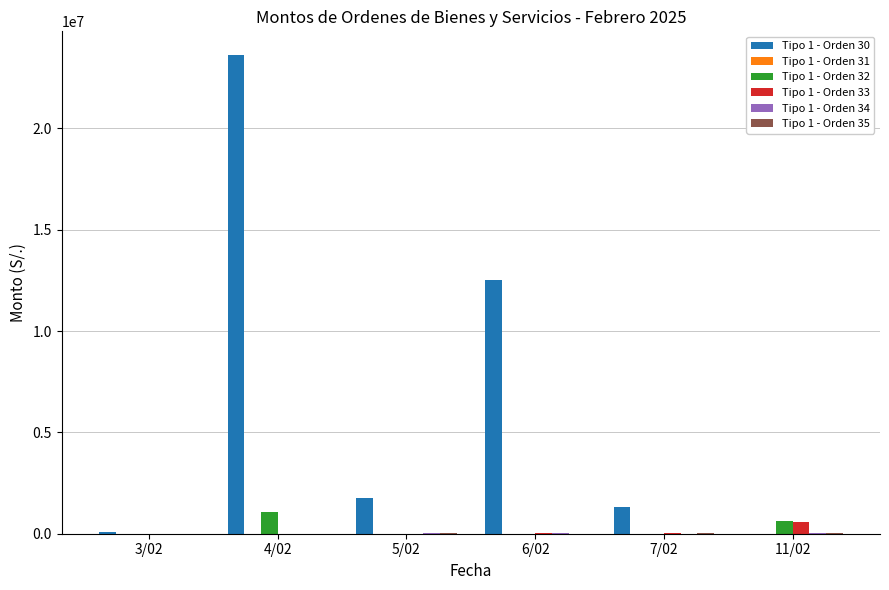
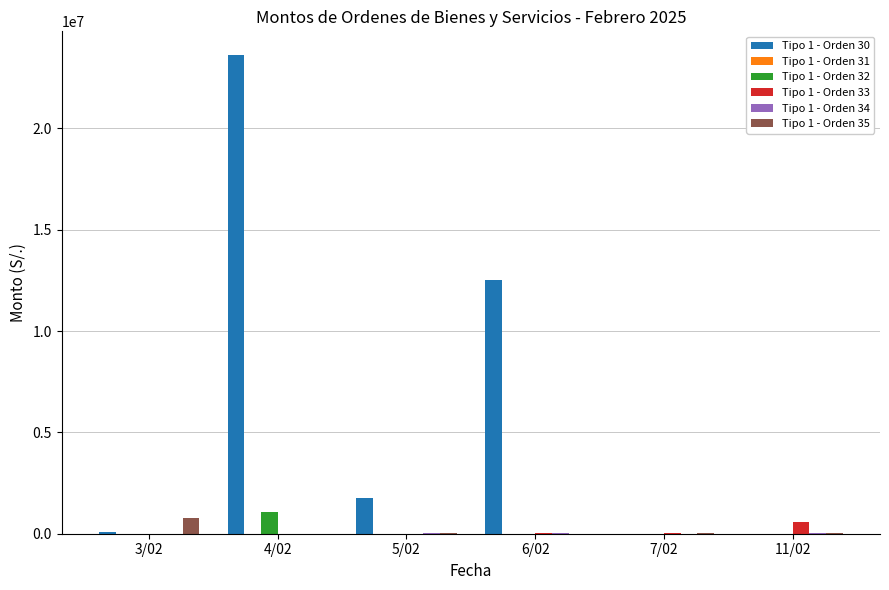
  {
    "Tipo 1 - Orden 30": {
      "4/02": 23600000,
      "5/02": 1800000,
      "6/02": 12500000,
-     "7/02": 1300000
+     "7/02": 0
    },
    "Tipo 1 - Orden 32": {
      "4/02": 1100000,
-     "11/02": 600000
+     "11/02": 0
    },
    "Tipo 1 - Orden 33": {
      "11/02": 600000
    },
    "Tipo 1 - Orden 35": {
-     "3/02": 0
+     "3/02": 800000
    }
  }
